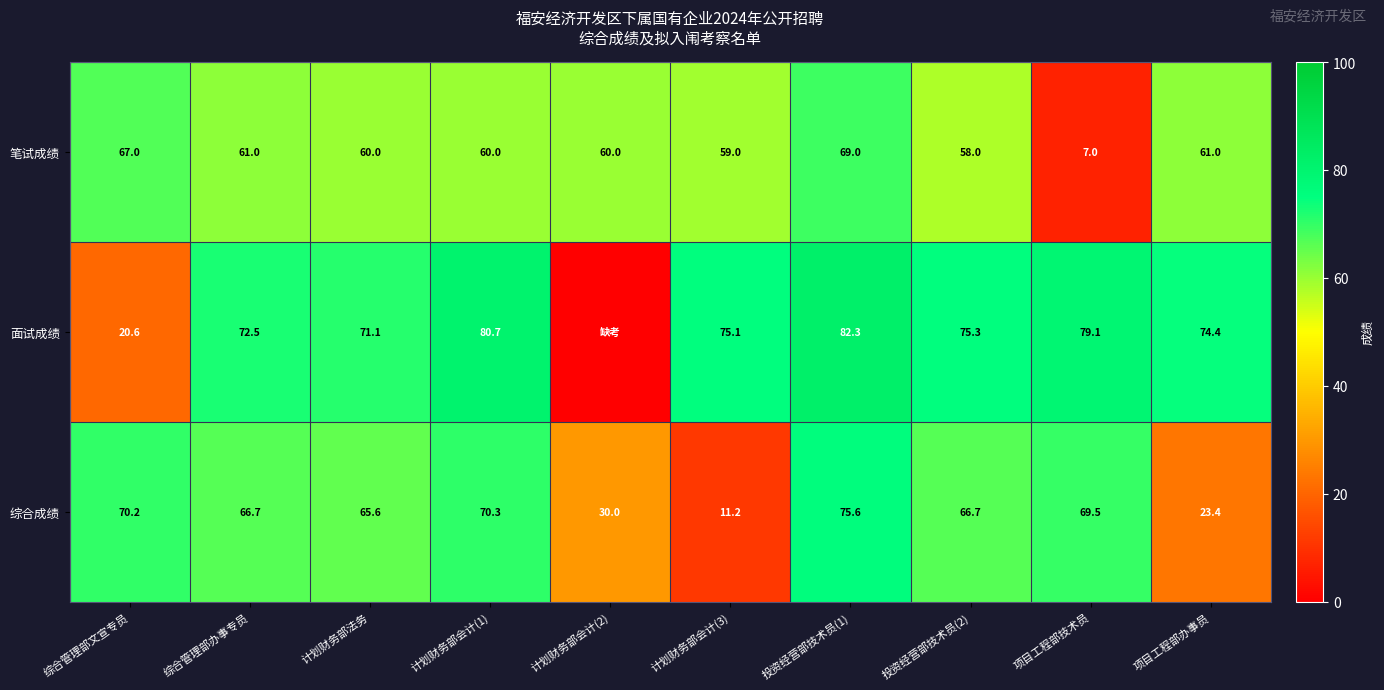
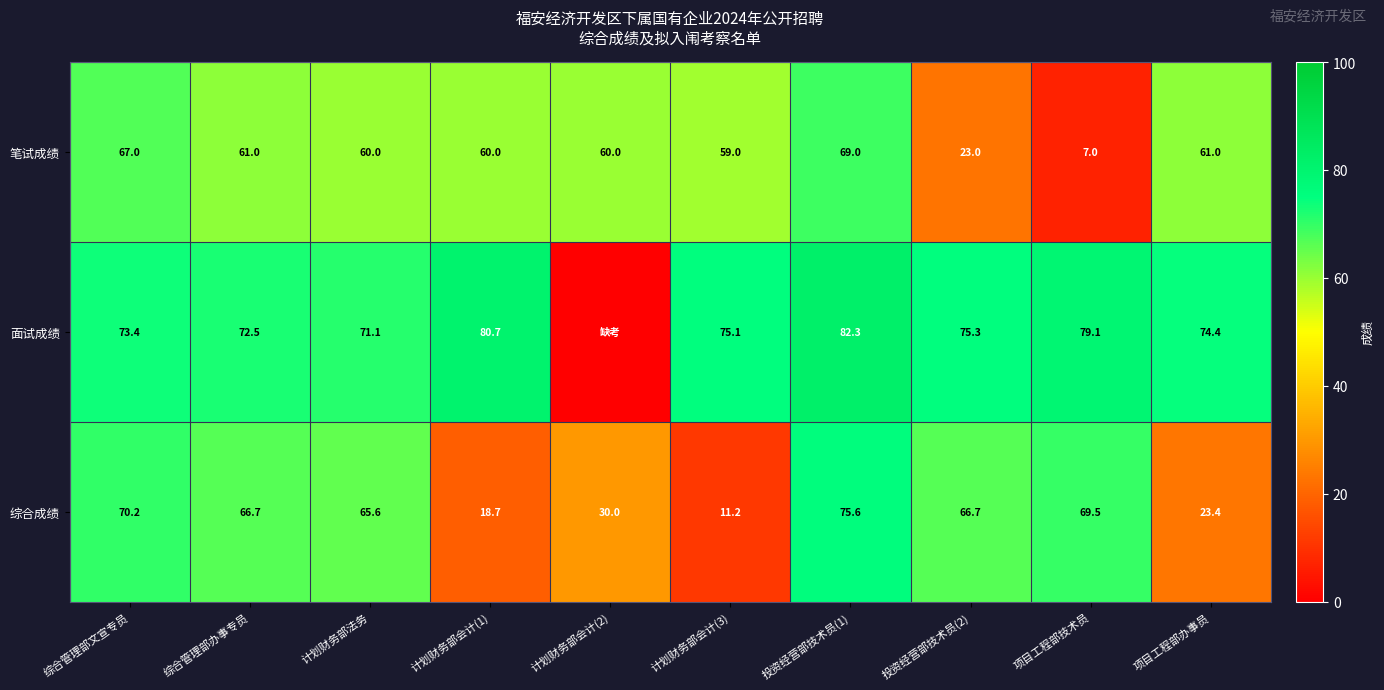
  {
    "笔试成绩": {
      "综合管理部文宣专员": 67.0,
      "综合管理部办事专员": 61.0,
      "计划财务部法务": 60.0,
      "计划财务部会计(1)": 60.0,
      "计划财务部会计(2)": 60.0,
      "计划财务部会计(3)": 59.0,
      "投资经营部技术员(1)": 69.0,
-     "投资经营部技术员(2)": 58.0,
+     "投资经营部技术员(2)": 23.0,
      "项目工程部技术员": 7.0,
      "项目工程部办事员": 61.0
    },
    "面试成绩": {
-     "综合管理部文宣专员": 20.6,
+     "综合管理部文宣专员": 73.4,
      "综合管理部办事专员": 72.5,
      "计划财务部法务": 71.1,
      "计划财务部会计(1)": 80.7,
      "计划财务部会计(3)": 75.1,
      "投资经营部技术员(1)": 82.3,
      "投资经营部技术员(2)": 75.3,
      "项目工程部技术员": 79.1,
      "项目工程部办事员": 74.4
    },
    "综合成绩": {
      "综合管理部文宣专员": 70.2,
      "综合管理部办事专员": 66.7,
      "计划财务部法务": 65.6,
-     "计划财务部会计(1)": 70.3,
+     "计划财务部会计(1)": 18.7,
      "计划财务部会计(2)": 30.0,
      "计划财务部会计(3)": 11.2,
      "投资经营部技术员(1)": 75.6,
      "投资经营部技术员(2)": 66.7,
      "项目工程部技术员": 69.5,
      "项目工程部办事员": 23.4
    }
  }
